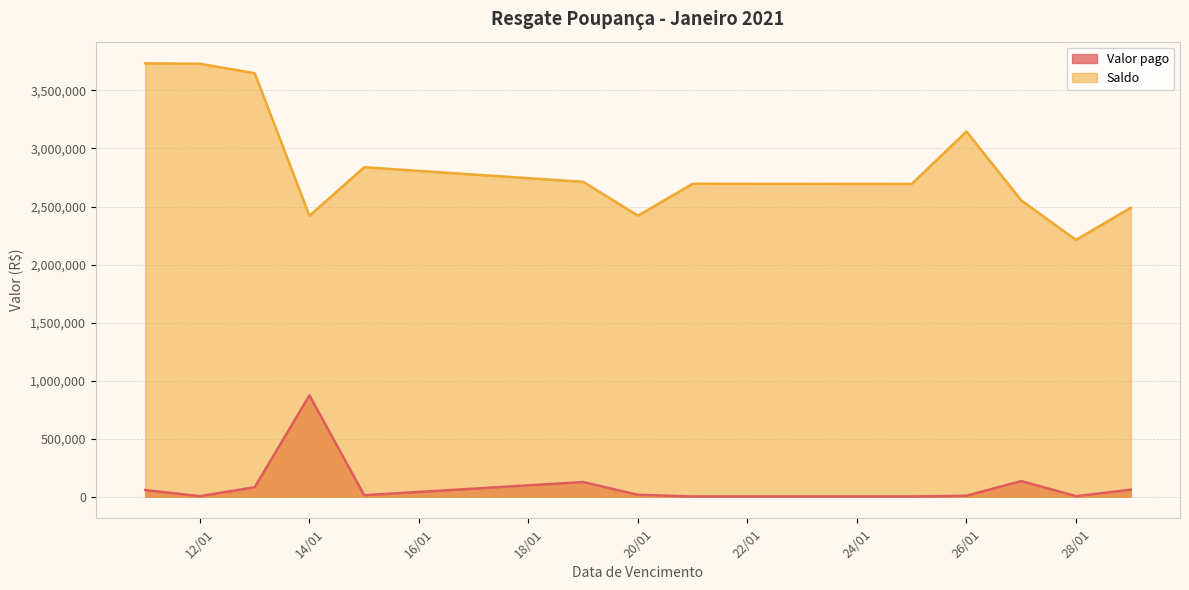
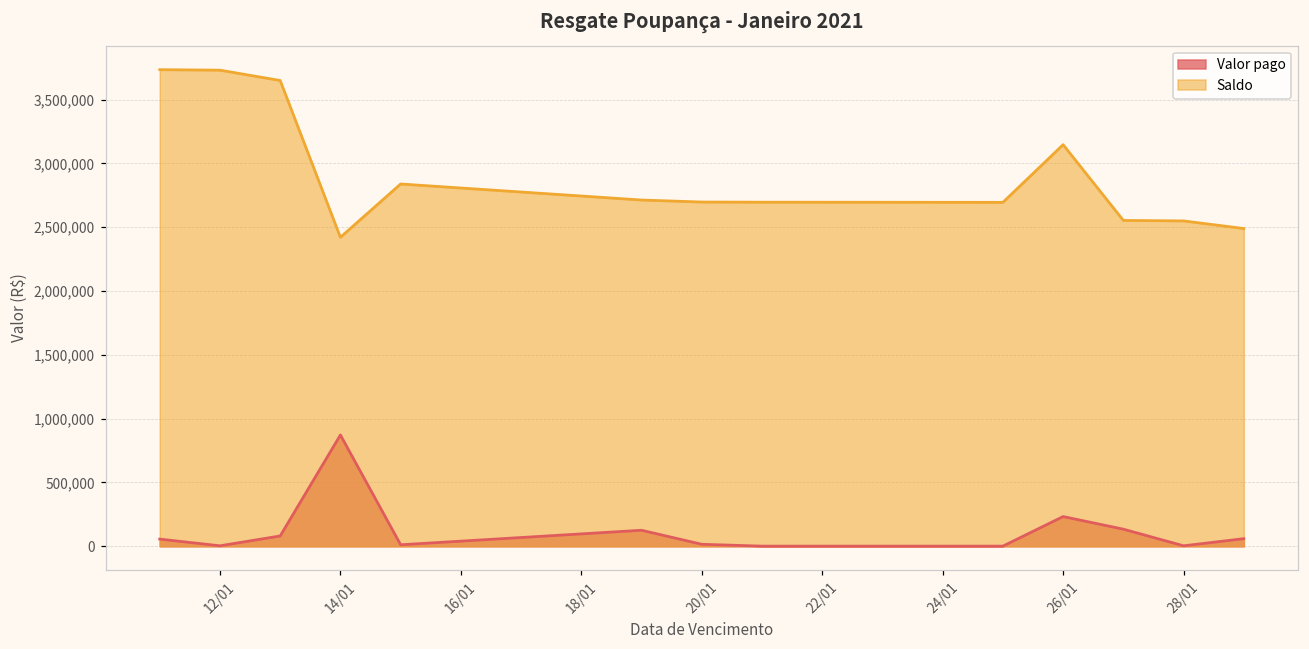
  {
    "Valor pago": {
      "12/01": "0",
      "14/01": "870,000",
      "20/01": "20,000",
-     "26/01": "10,000",
+     "26/01": "230,000",
      "28/01": "0"
    },
    "Saldo": {
      "12/01": "3,730,000",
      "14/01": "2,420,000",
-     "20/01": "2,420,000",
+     "20/01": "2,700,000",
      "26/01": "3,150,000",
-     "28/01": "2,210,000"
+     "28/01": "2,550,000"
    }
  }
